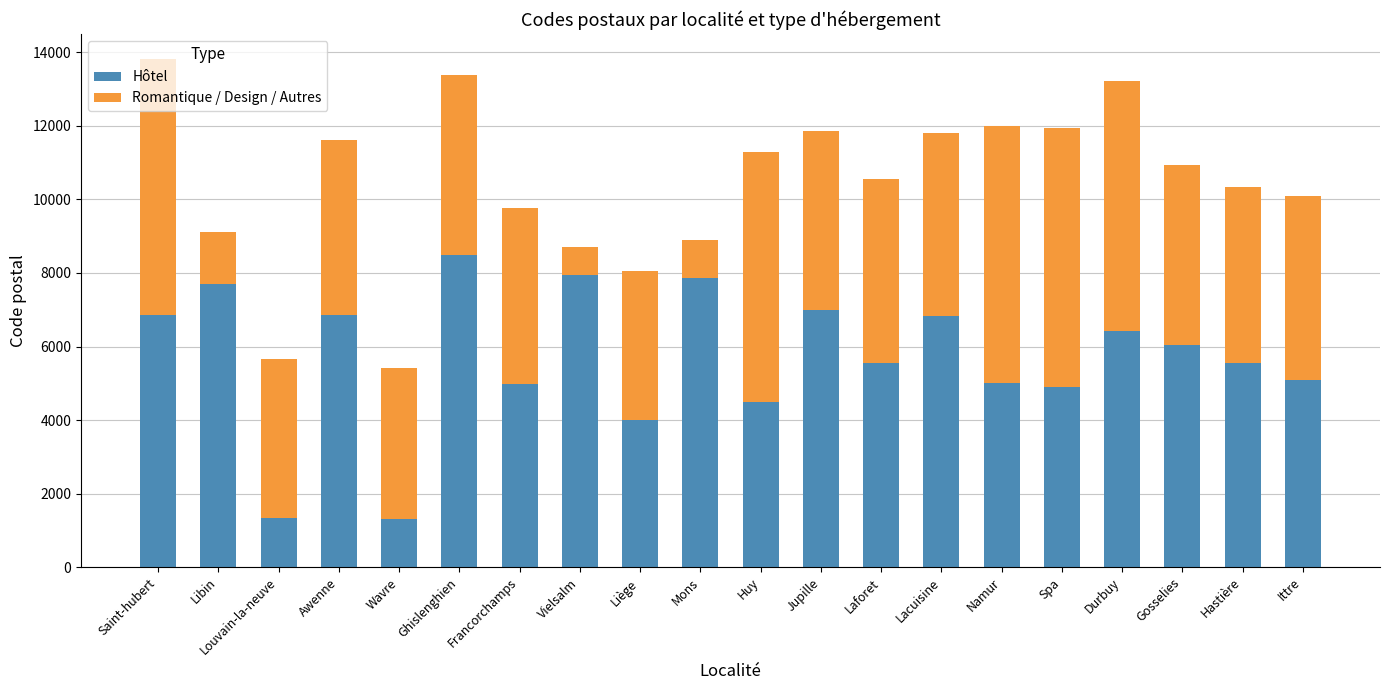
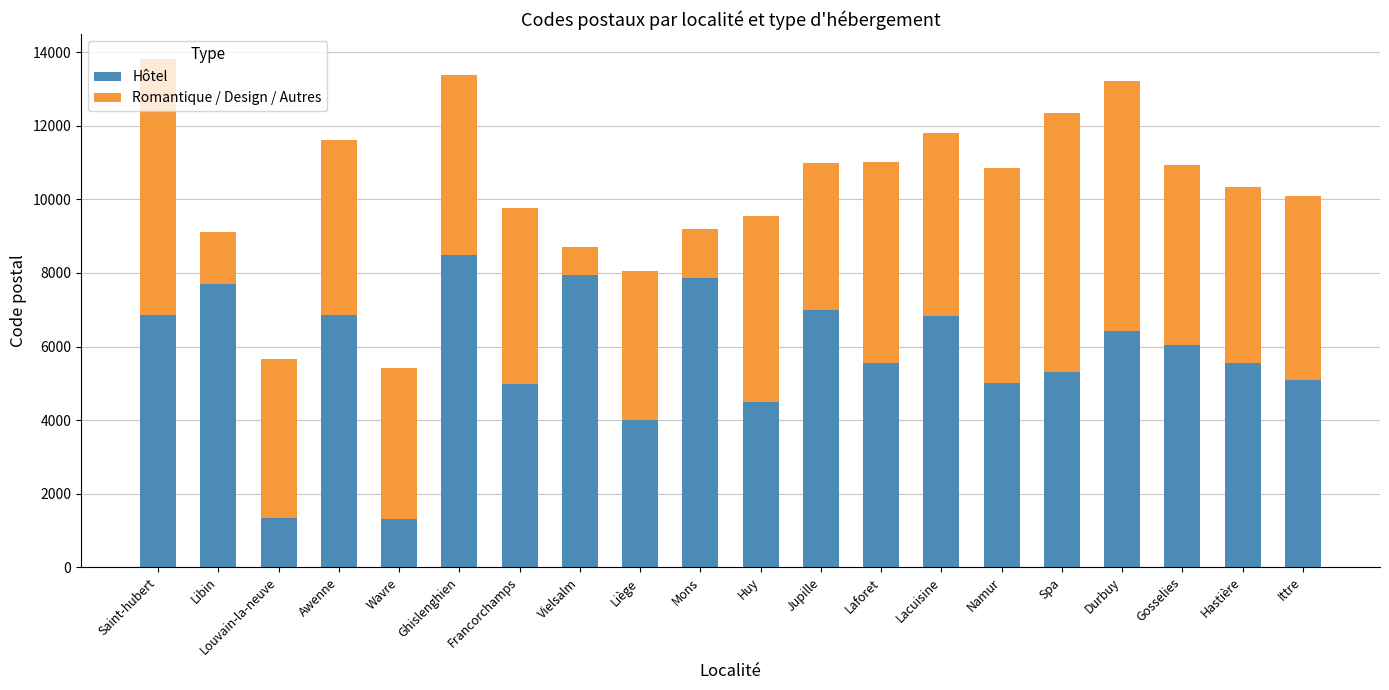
  {
    "Hôtel": {
      "Saint-hubert": 6900,
      "Libin": 7700,
      "Louvain-la-neuve": 1300,
      "Awenne": 6900,
      "Wavre": 1300,
      "Ghislenghien": 8500,
      "Francorchamps": 5000,
      "Vielsalm": 7900,
      "Liège": 4000,
      "Mons": 7900,
      "Huy": 4500,
      "Jupille": 7000,
      "Laforet": 5600,
      "Lacuisine": 6800,
      "Namur": 5000,
-     "Spa": 4900,
+     "Spa": 5300,
      "Durbuy": 6400,
      "Gosselies": 6000,
      "Hastière": 5500,
      "Ittre": 5100
    },
    "Romantique / Design / Autres": {
      "Libin": 1400,
      "Louvain-la-neuve": 4300,
      "Awenne": 4800,
      "Wavre": 4100,
      "Ghislenghien": 4900,
      "Francorchamps": 4800,
      "Vielsalm": 800,
      "Liège": 4100,
-     "Mons": 1000,
-     "Huy": 6800,
-     "Jupille": 4900,
-     "Laforet": 5000,
+     "Mons": 1300,
+     "Huy": 5000,
+     "Jupille": 4000,
+     "Laforet": 5500,
      "Lacuisine": 5000,
-     "Namur": 7000,
+     "Namur": 5800,
      "Spa": 7000,
      "Durbuy": 6800,
      "Gosselies": 4900,
      "Hastière": 4800,
      "Ittre": 5000
    }
  }
